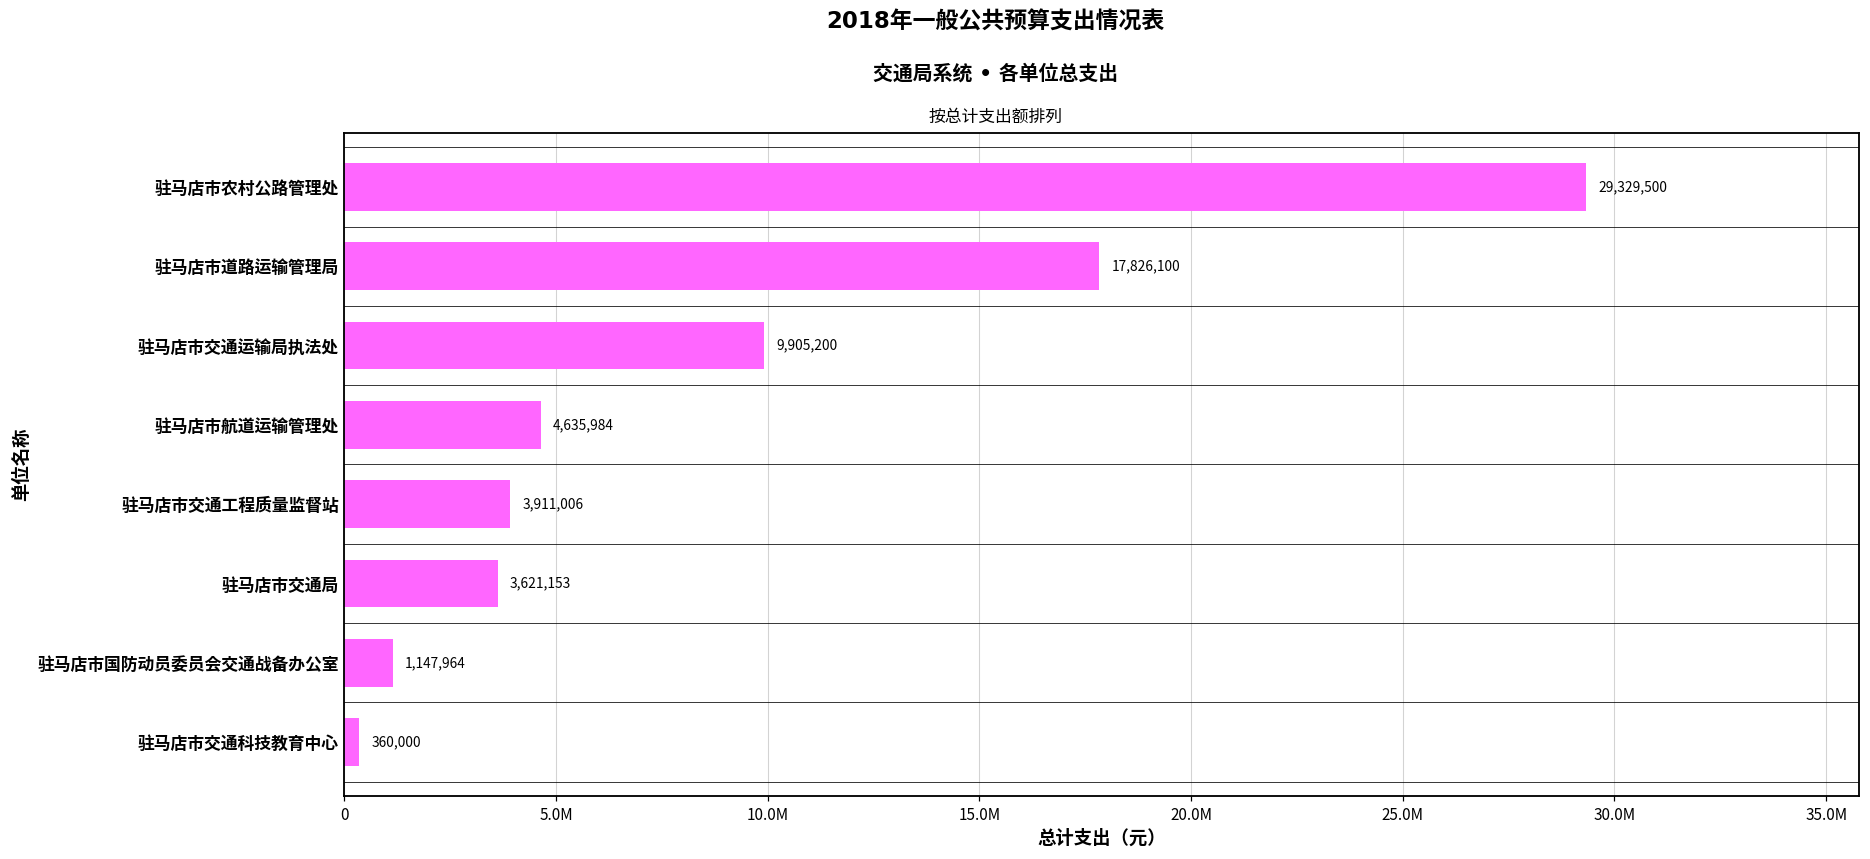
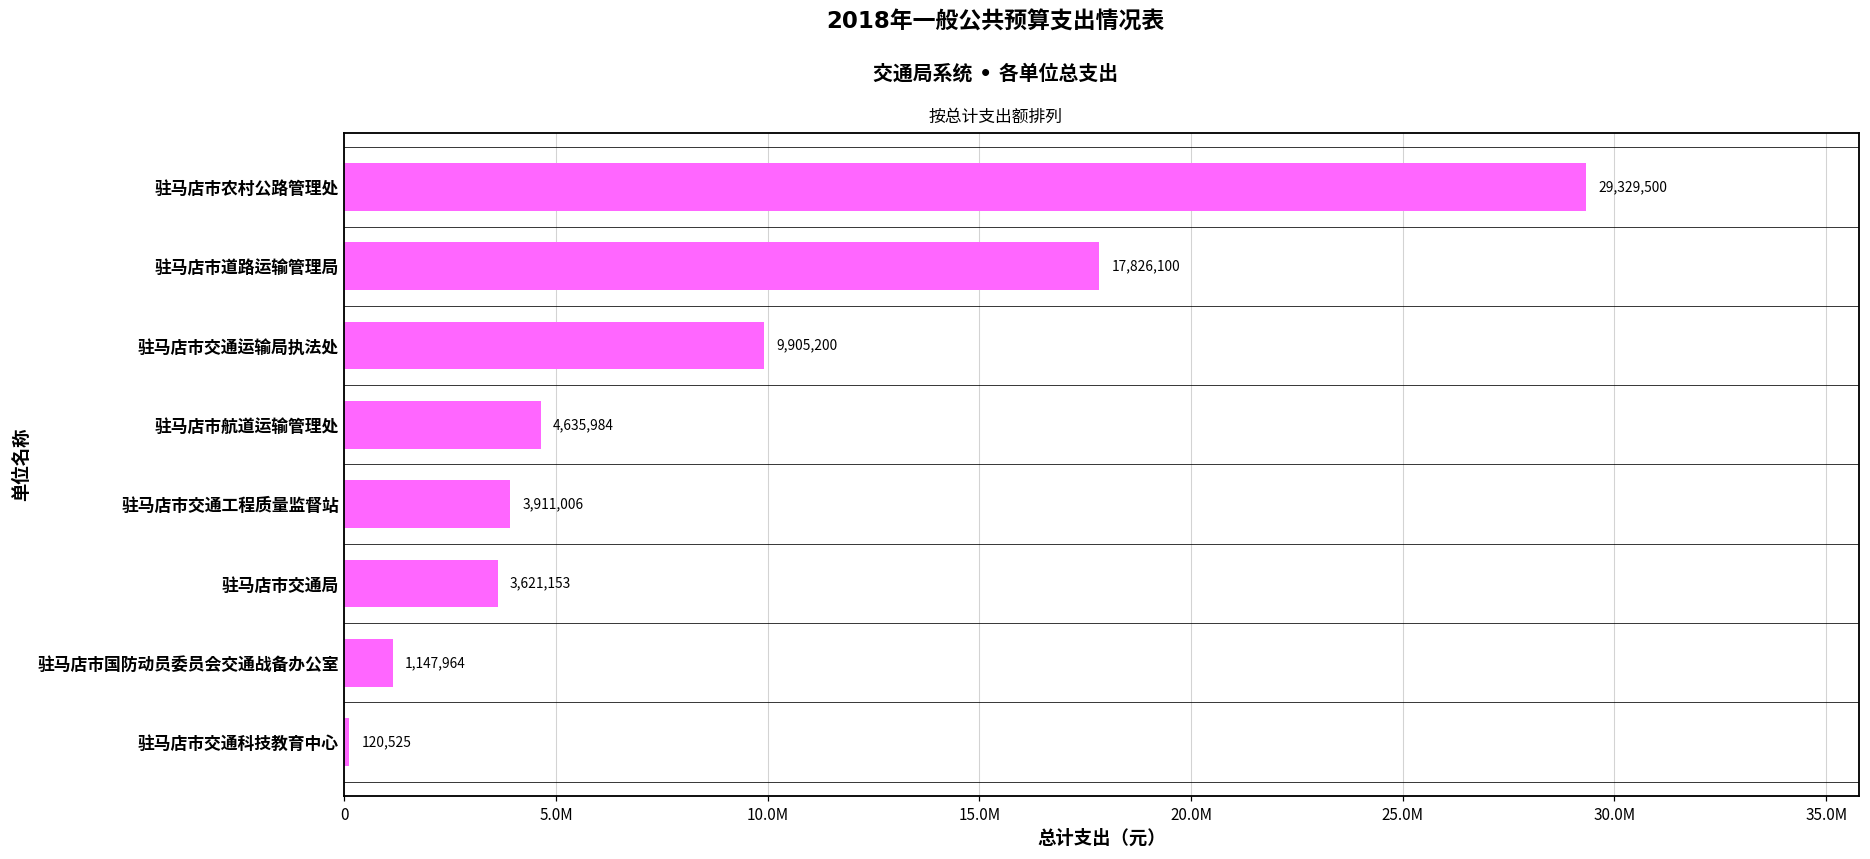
  {
    "驻马店市农村公路管理处": "29,329,500",
    "驻马店市道路运输管理局": "17,826,100",
    "驻马店市交通运输局执法处": "9,905,200",
    "驻马店市航道运输管理处": "4,635,984",
    "驻马店市交通工程质量监督站": "3,911,006",
    "驻马店市交通局": "3,621,153",
    "驻马店市国防动员委员会交通战备办公室": "1,147,964",
-   "驻马店市交通科技教育中心": "360,000"
+   "驻马店市交通科技教育中心": "120,525"
  }
